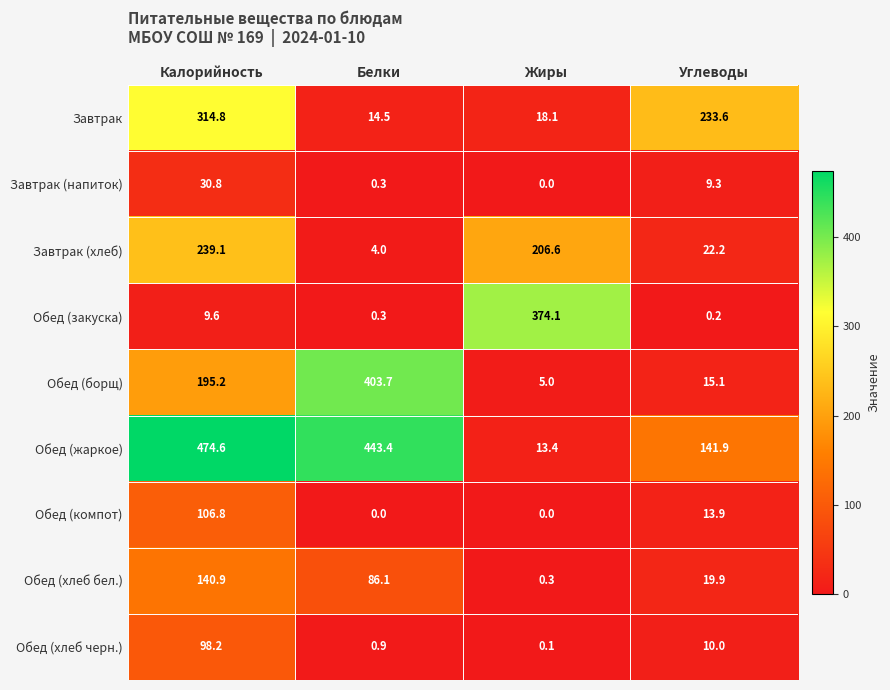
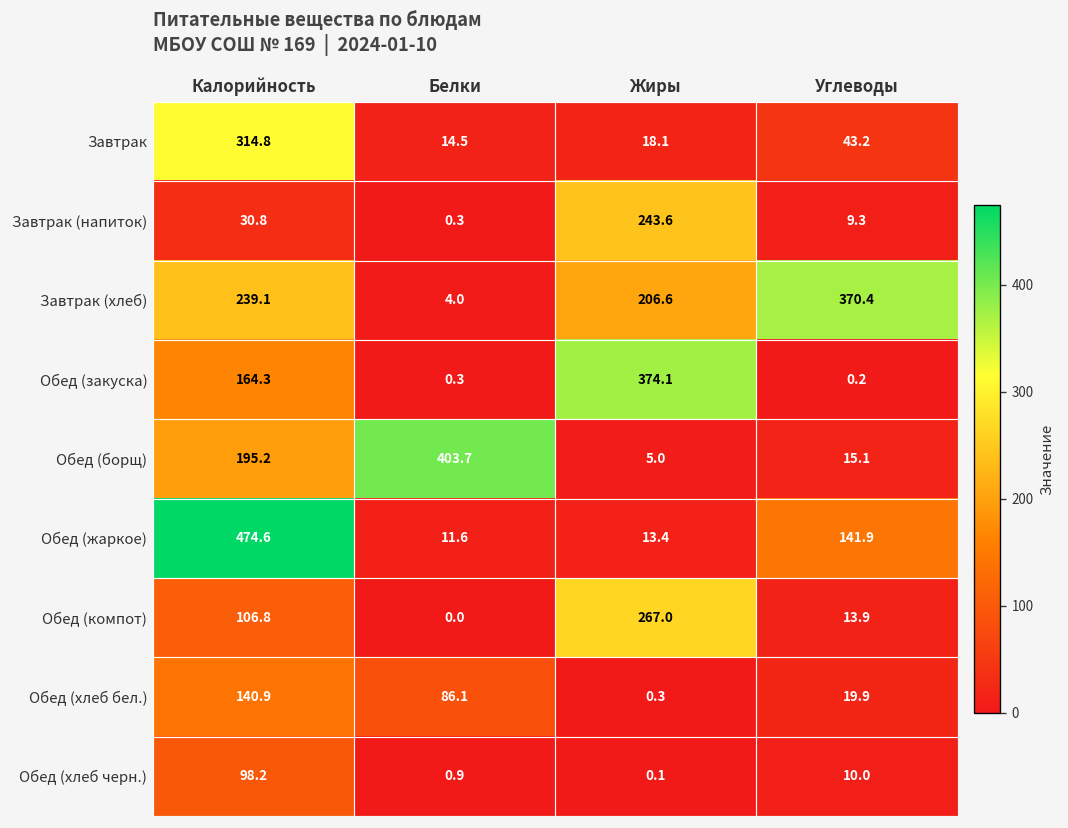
  {
    "Завтрак": {
      "Калорийность": 314.8,
      "Белки": 14.5,
      "Жиры": 18.1,
-     "Углеводы": 233.6
+     "Углеводы": 43.2
    },
    "Завтрак (напиток)": {
      "Калорийность": 30.8,
      "Белки": 0.3,
-     "Жиры": 0.0,
+     "Жиры": 243.6,
      "Углеводы": 9.3
    },
    "Завтрак (хлеб)": {
      "Калорийность": 239.1,
      "Белки": 4.0,
      "Жиры": 206.6,
-     "Углеводы": 22.2
+     "Углеводы": 370.4
    },
    "Обед (закуска)": {
-     "Калорийность": 9.6,
+     "Калорийность": 164.3,
      "Белки": 0.3,
      "Жиры": 374.1,
      "Углеводы": 0.2
    },
    "Обед (борщ)": {
      "Калорийность": 195.2,
      "Белки": 403.7,
      "Жиры": 5.0,
      "Углеводы": 15.1
    },
    "Обед (жаркое)": {
      "Калорийность": 474.6,
-     "Белки": 443.4,
+     "Белки": 11.6,
      "Жиры": 13.4,
      "Углеводы": 141.9
    },
    "Обед (компот)": {
      "Калорийность": 106.8,
      "Белки": 0.0,
-     "Жиры": 0.0,
+     "Жиры": 267.0,
      "Углеводы": 13.9
    },
    "Обед (хлеб бел.)": {
      "Калорийность": 140.9,
      "Белки": 86.1,
      "Жиры": 0.3,
      "Углеводы": 19.9
    },
    "Обед (хлеб черн.)": {
      "Калорийность": 98.2,
      "Белки": 0.9,
      "Жиры": 0.1,
      "Углеводы": 10.0
    }
  }
